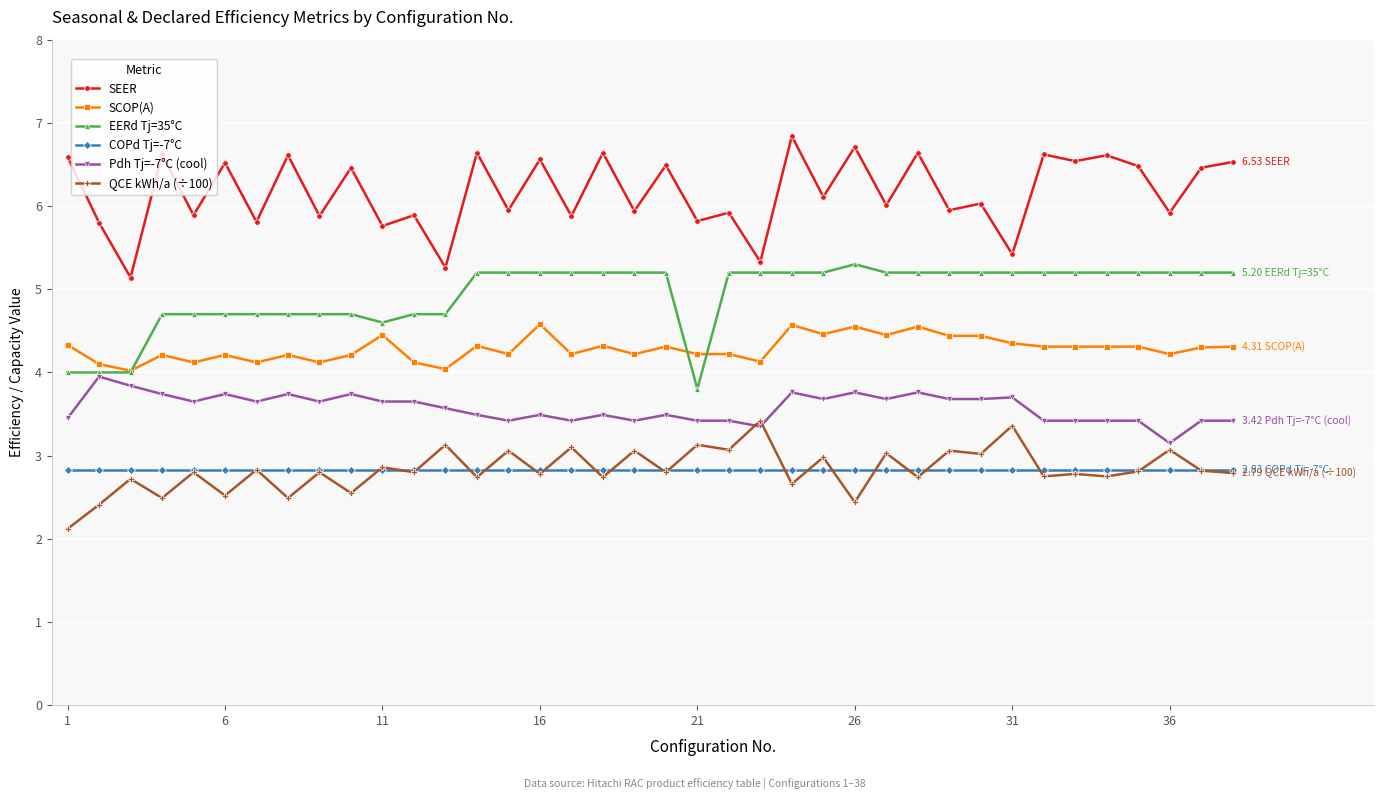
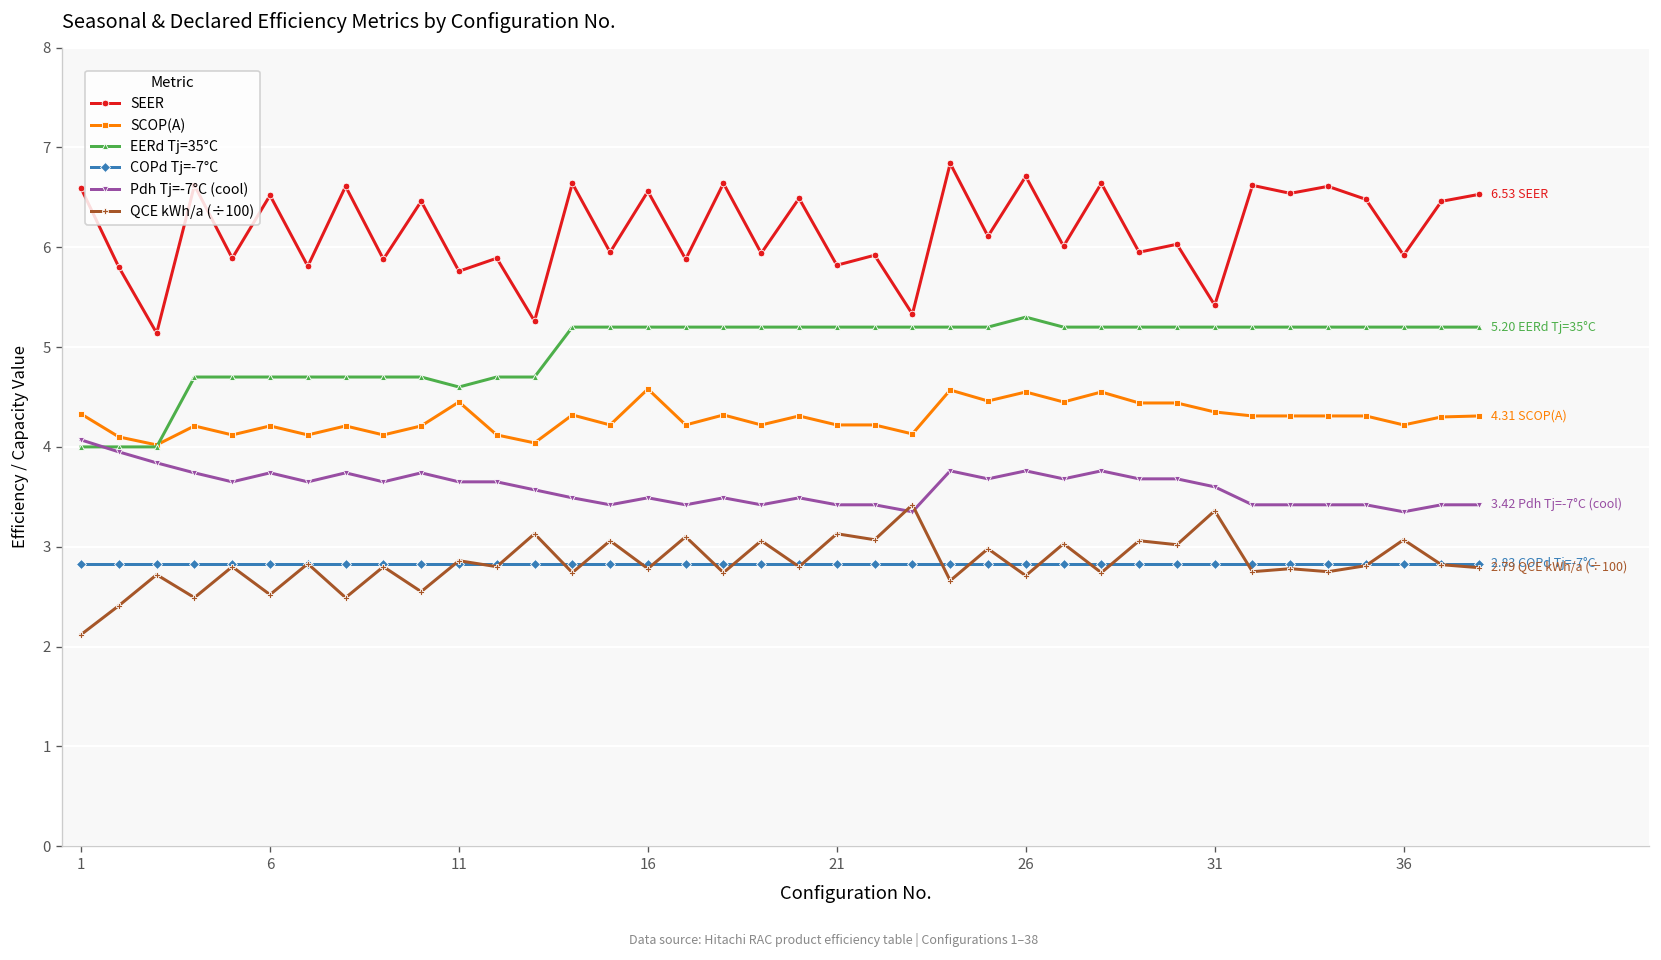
  {
    "SEER": {
      "1": 6.6,
      "6": 6.5,
      "11": 5.8,
      "16": 6.6,
      "21": 5.8,
      "26": 6.7,
      "31": 5.4,
      "36": 5.9
    },
    "SCOP(A)": {
      "1": 4.3,
      "6": 4.2,
      "11": 4.5,
      "16": 4.6,
      "21": 4.2,
      "26": 4.6,
      "31": 4.4,
      "36": 4.2
    },
    "EERd Tj=35°C": {
      "1": 4.0,
      "6": 4.7,
      "11": 4.6,
      "16": 5.2,
-     "21": 3.8,
+     "21": 5.2,
      "26": 5.3,
      "31": 5.2,
      "36": 5.2
    },
    "COPd Tj=-7°C": {
      "1": 2.8,
      "6": 2.8,
      "16": 2.8,
      "21": 2.8,
      "26": 2.8,
      "31": 2.8,
      "36": 2.8
    },
    "Pdh Tj=-7°C (cool)": {
-     "1": 3.5,
+     "1": 4.1,
      "6": 3.7,
      "11": 3.7,
      "16": 3.5,
      "21": 3.4,
      "26": 3.8,
-     "31": 3.7,
-     "36": 3.2
+     "31": 3.6,
+     "36": 3.4
    },
    "QCE kWh/a (÷100)": {
      "1": 2.1,
      "6": 2.5,
      "16": 2.8,
      "21": 3.1,
-     "26": 2.4,
+     "26": 2.7,
      "31": 3.4,
      "36": 3.1
    }
  }
